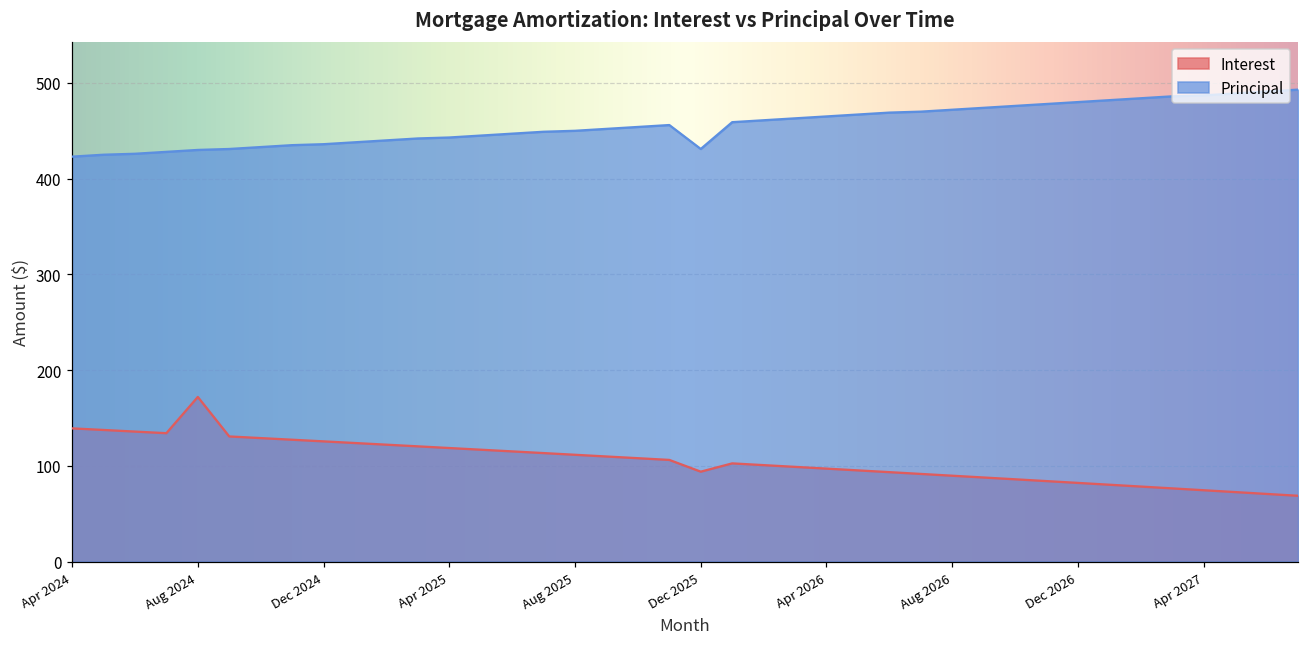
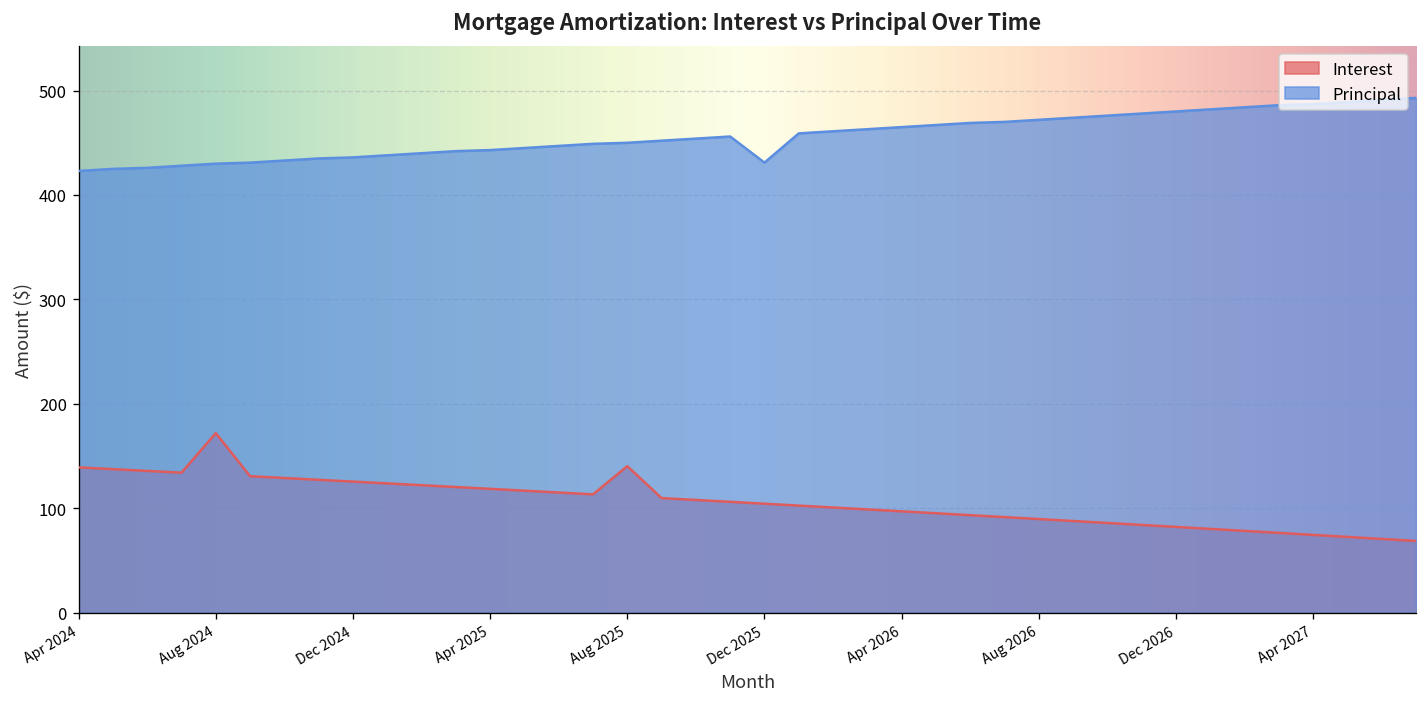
  {
    "Interest": {
      "Apr 2024": 140,
      "Aug 2024": 170,
      "Dec 2024": 130,
      "Apr 2025": 120,
-     "Aug 2025": 110,
-     "Dec 2025": 90,
+     "Aug 2025": 140,
+     "Dec 2025": 100,
      "Apr 2026": 100,
      "Aug 2026": 90,
      "Dec 2026": 80,
      "Apr 2027": 70
    },
    "Principal": {
      "Apr 2024": 420,
      "Aug 2024": 430,
      "Dec 2024": 440,
      "Apr 2025": 440,
      "Aug 2025": 450,
      "Dec 2025": 430,
      "Apr 2026": 470,
      "Aug 2026": 470,
      "Dec 2026": 480
    }
  }
